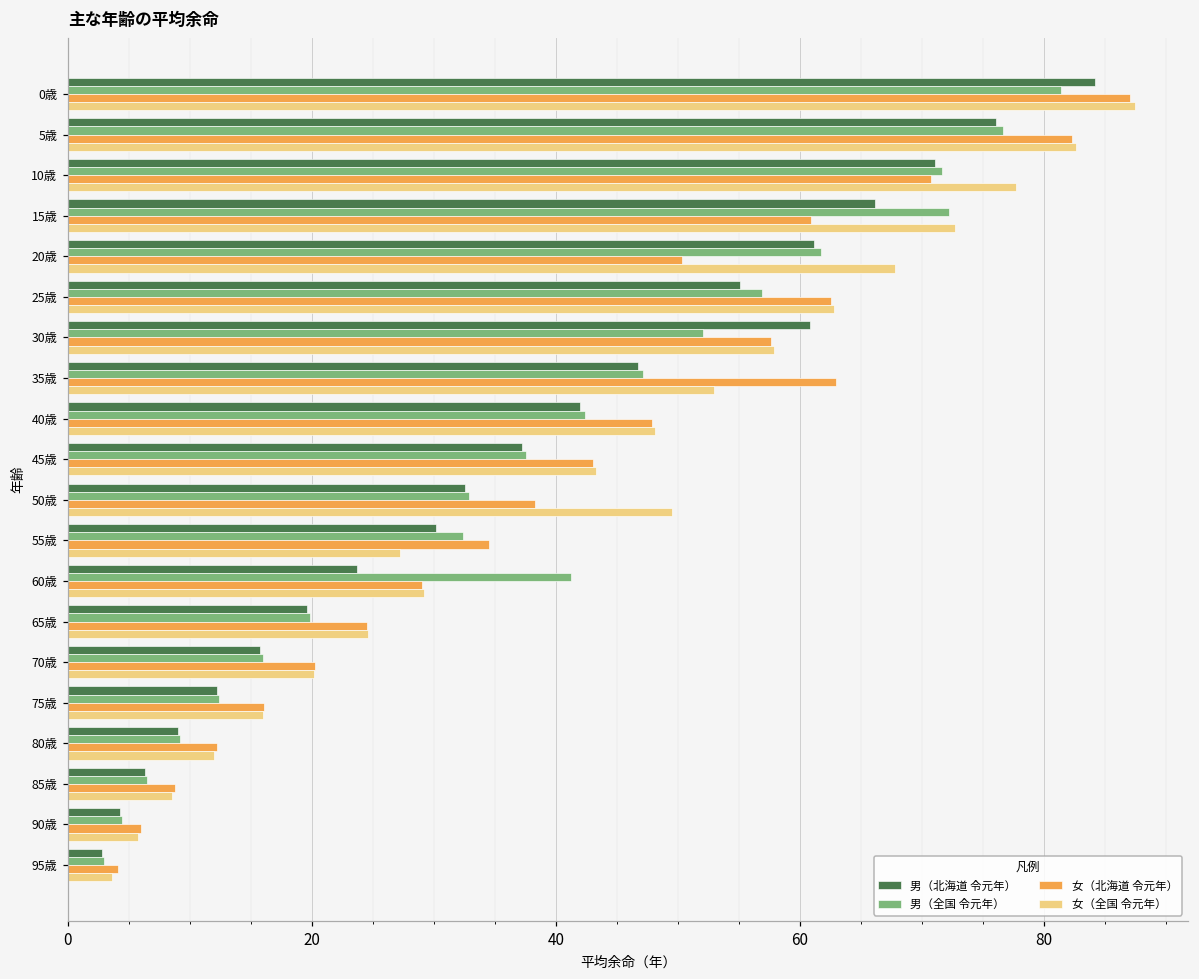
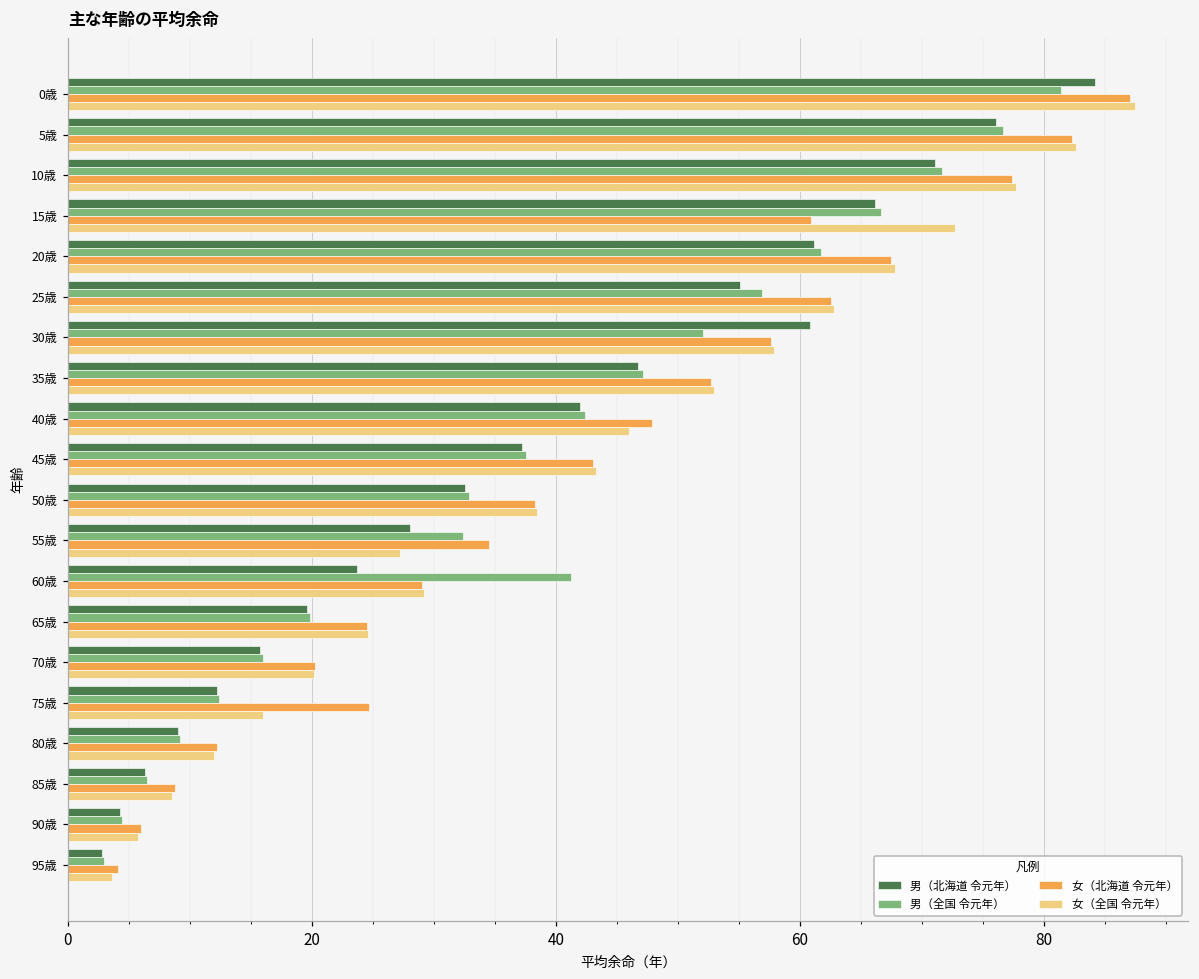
  {
    "男（北海道 令元年）": {
      "0歳": 84.2,
      "5歳": 76.1,
      "10歳": 71.1,
      "15歳": 66.1,
      "20歳": 61.2,
      "25歳": 55.1,
      "30歳": 60.9,
      "35歳": 46.7,
      "40歳": 42.0,
      "45歳": 37.2,
      "50歳": 32.6,
-     "55歳": 30.2,
+     "55歳": 28.1,
      "60歳": 23.7,
      "65歳": 19.6,
      "70歳": 15.7,
      "75歳": 12.2,
      "80歳": 9.0,
      "85歳": 6.3,
      "90歳": 4.2,
      "95歳": 2.8
    },
    "男（全国 令元年）": {
      "0歳": 81.4,
      "5歳": 76.6,
      "10歳": 71.7,
-     "15歳": 72.3,
+     "15歳": 66.7,
      "20歳": 61.8,
      "25歳": 56.9,
      "30歳": 52.0,
      "35歳": 47.2,
      "40歳": 42.4,
      "45歳": 37.6,
      "50歳": 32.9,
      "55歳": 32.4,
      "60歳": 41.3,
      "65歳": 19.8,
      "70歳": 16.0,
      "75歳": 12.4,
      "80歳": 9.2,
      "85歳": 6.5,
      "90歳": 4.4,
      "95歳": 2.9
    },
    "女（北海道 令元年）": {
      "0歳": 87.1,
      "5歳": 82.3,
-     "10歳": 70.8,
+     "10歳": 77.4,
      "15歳": 60.9,
-     "20歳": 50.3,
+     "20歳": 67.4,
      "25歳": 62.5,
      "30歳": 57.6,
-     "35歳": 63.0,
+     "35歳": 52.8,
      "40歳": 47.9,
      "45歳": 43.1,
      "50歳": 38.3,
      "55歳": 34.5,
      "60歳": 29.0,
      "65歳": 24.6,
      "70歳": 20.2,
-     "75歳": 16.1,
+     "75歳": 24.7,
      "80歳": 12.2,
      "85歳": 8.8,
      "90歳": 6.0,
      "95歳": 4.1
    },
    "女（全国 令元年）": {
      "0歳": 87.5,
      "5歳": 82.7,
      "10歳": 77.7,
      "15歳": 72.7,
      "20歳": 67.8,
      "25歳": 62.8,
      "30歳": 57.9,
      "35歳": 53.0,
-     "40歳": 48.1,
+     "40歳": 46.0,
      "45歳": 43.3,
-     "50歳": 49.5,
+     "50歳": 38.5,
      "55歳": 27.3,
      "60歳": 29.2,
      "65歳": 24.6,
      "70歳": 20.2,
      "75歳": 16.0,
      "80歳": 12.0,
      "85歳": 8.5,
      "90歳": 5.7,
      "95歳": 3.6
    }
  }
